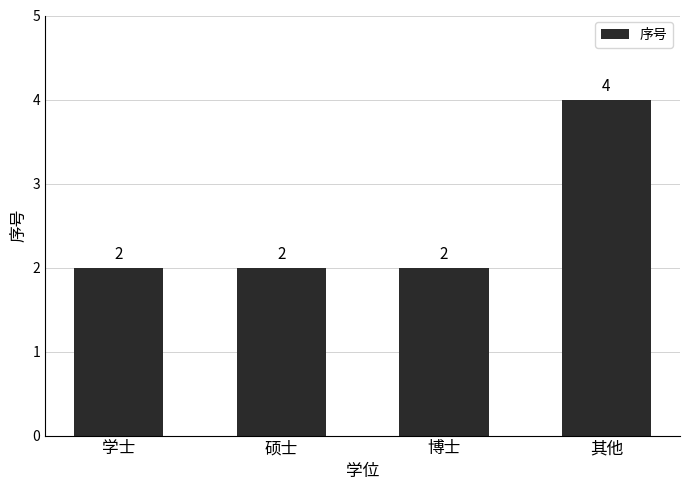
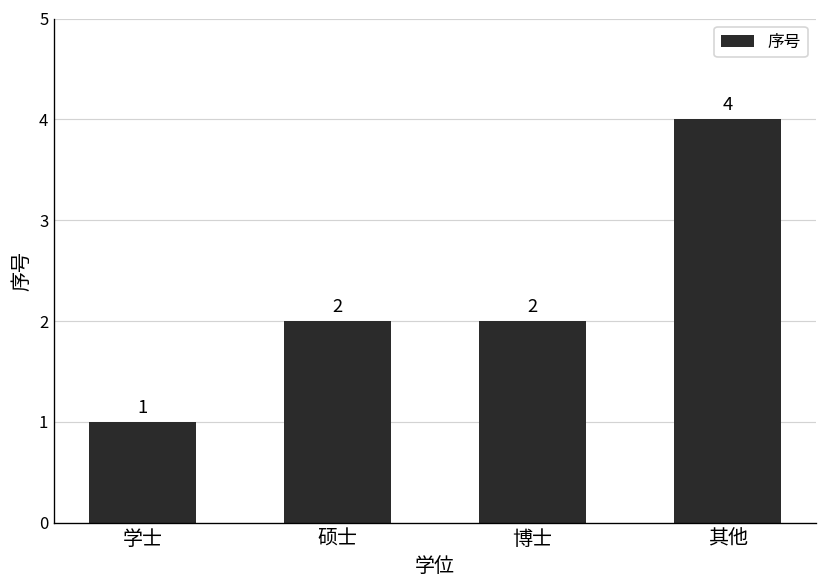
  {
-   "学士": 2,
+   "学士": 1,
    "硕士": 2,
    "博士": 2,
    "其他": 4
  }
